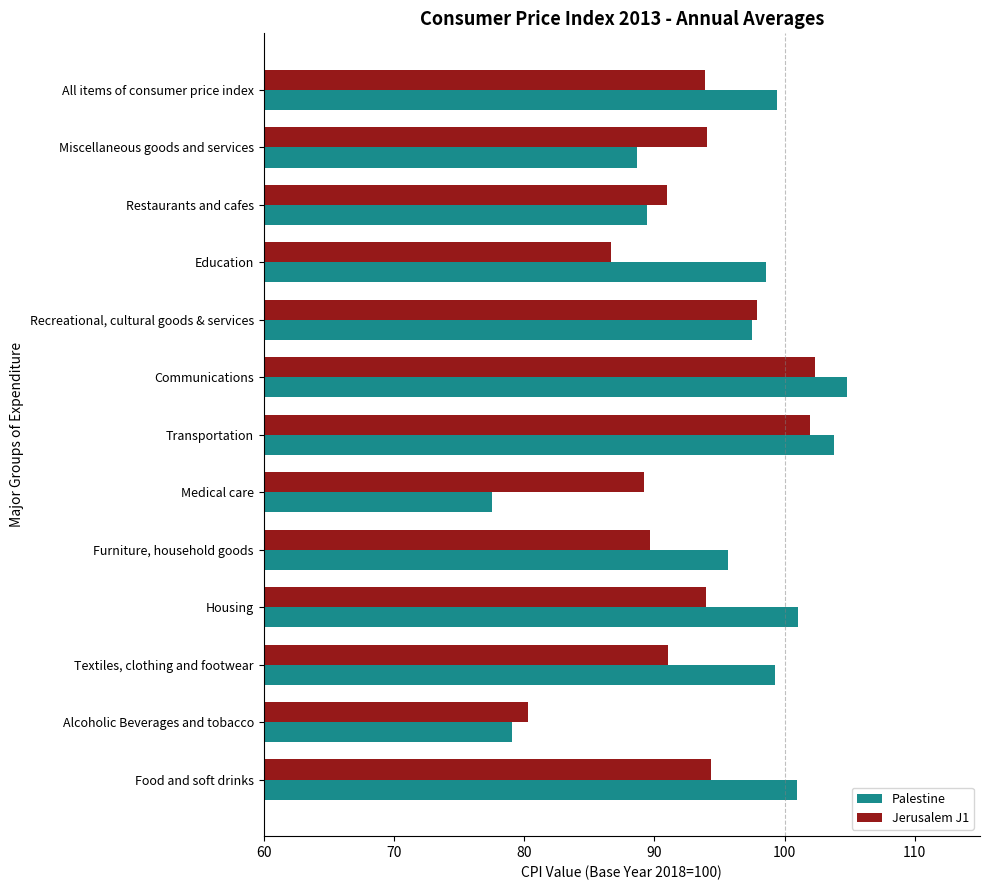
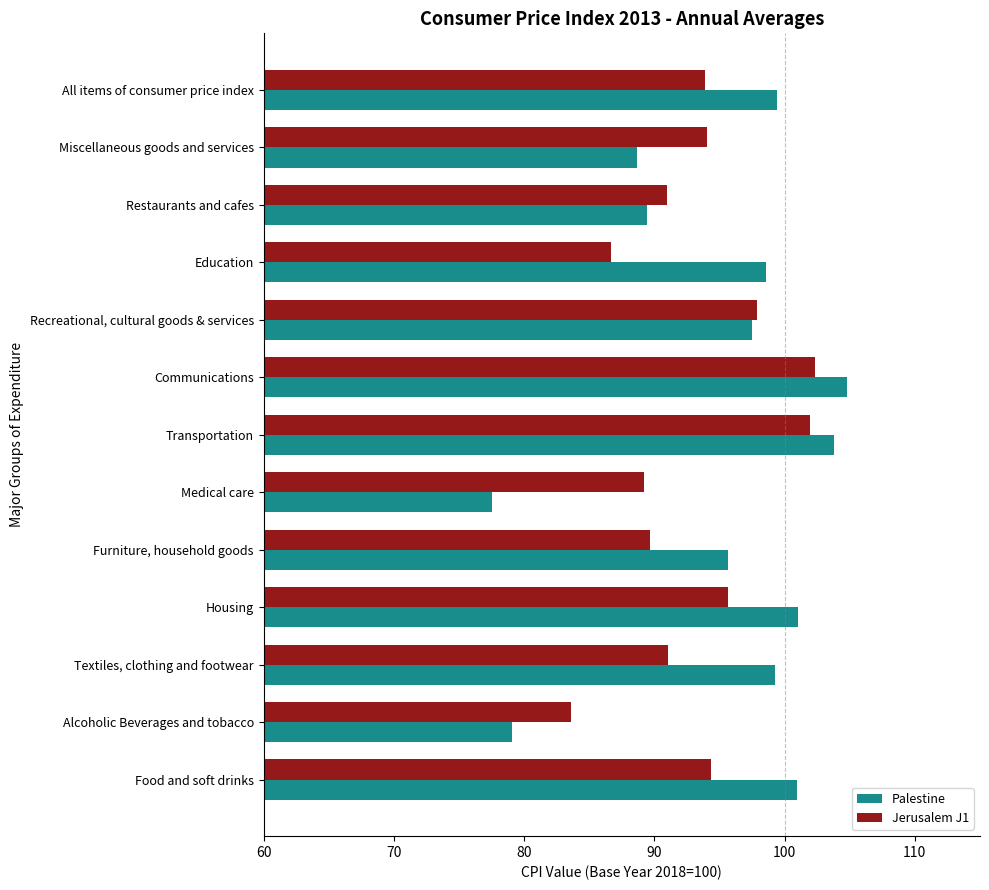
  {
    "Palestine": {
      "All items of consumer price index": 99.4,
      "Miscellaneous goods and services": 88.7,
      "Restaurants and cafes": 89.5,
      "Education": 98.6,
      "Recreational, cultural goods & services": 97.5,
      "Communications": 104.8,
      "Transportation": 103.8,
      "Medical care": 77.6,
      "Furniture, household goods": 95.7,
      "Housing": 101.0,
      "Textiles, clothing and footwear": 99.3,
      "Alcoholic Beverages and tobacco": 79.1,
      "Food and soft drinks": 100.9
    },
    "Jerusalem J1": {
      "All items of consumer price index": 93.9,
      "Miscellaneous goods and services": 94.0,
      "Restaurants and cafes": 91.0,
      "Education": 86.7,
      "Recreational, cultural goods & services": 97.9,
      "Communications": 102.3,
      "Transportation": 102.0,
      "Medical care": 89.2,
      "Furniture, household goods": 89.6,
-     "Housing": 94.0,
+     "Housing": 95.7,
      "Textiles, clothing and footwear": 91.0,
-     "Alcoholic Beverages and tobacco": 80.3,
+     "Alcoholic Beverages and tobacco": 83.6,
      "Food and soft drinks": 94.4
    }
  }
